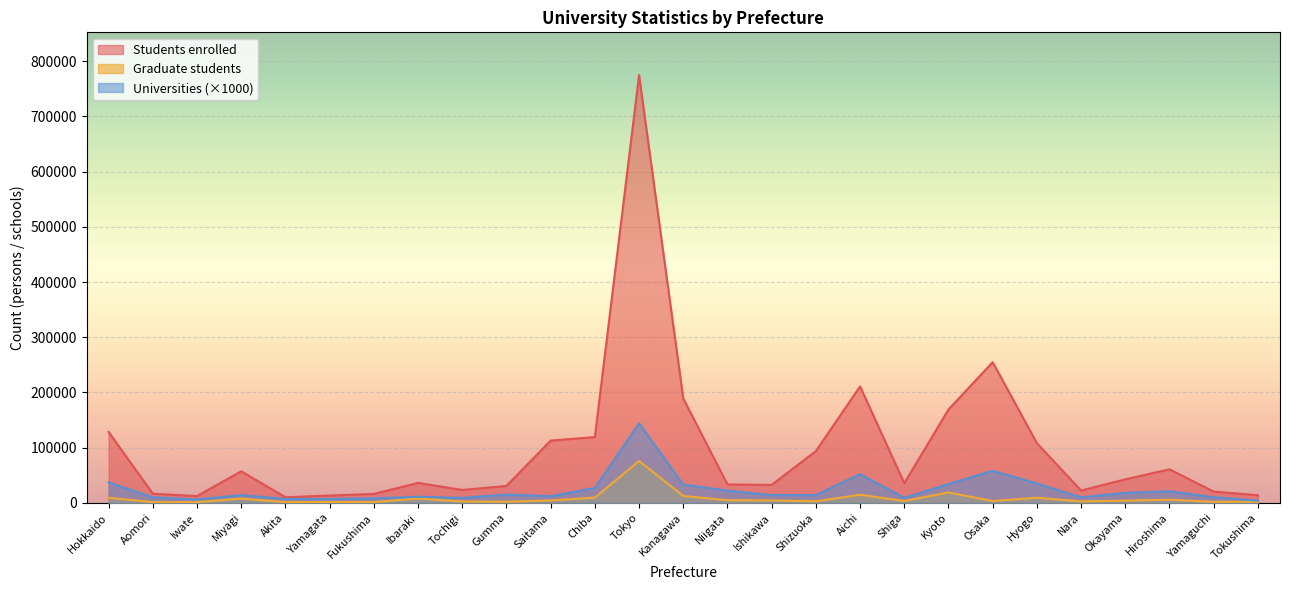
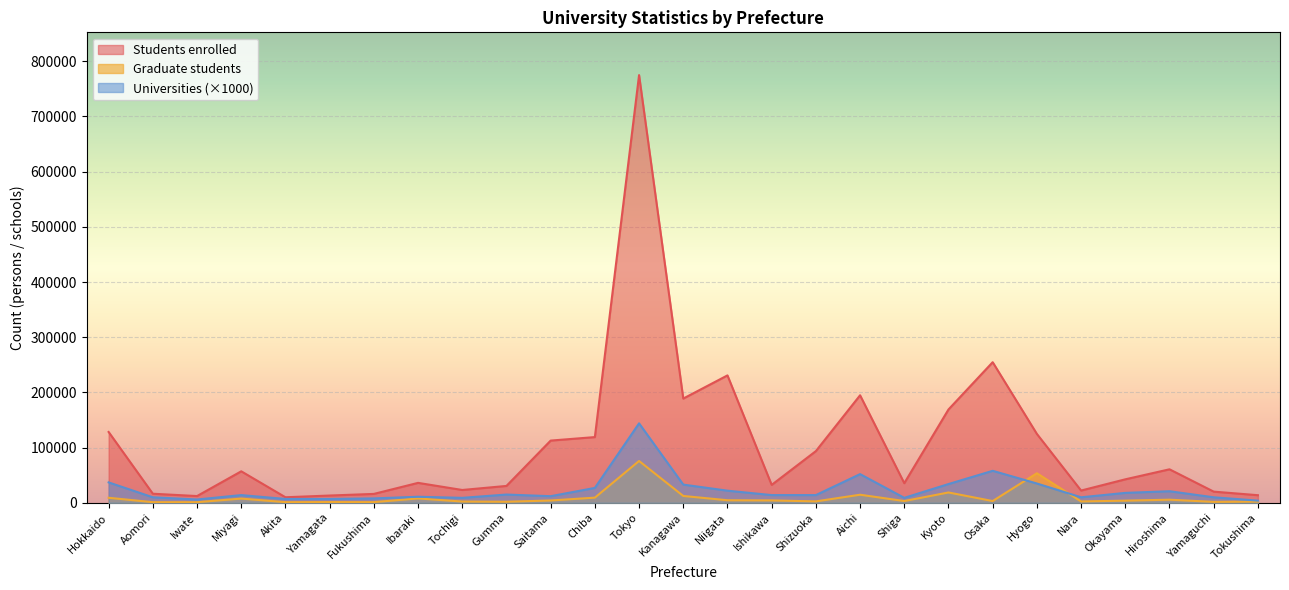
  {
    "Students enrolled": {
      "Hokkaido": 130000,
      "Aomori": 20000,
      "Iwate": 10000,
      "Miyagi": 60000,
      "Yamagata": 10000,
      "Fukushima": 20000,
      "Ibaraki": 40000,
      "Tochigi": 20000,
      "Gumma": 30000,
      "Saitama": 110000,
      "Chiba": 120000,
      "Tokyo": 780000,
      "Kanagawa": 190000,
-     "Niigata": 30000,
+     "Niigata": 230000,
      "Ishikawa": 30000,
      "Shizuoka": 90000,
-     "Aichi": 210000,
+     "Aichi": 190000,
      "Shiga": 40000,
      "Kyoto": 170000,
      "Osaka": 250000,
-     "Hyogo": 110000,
+     "Hyogo": 120000,
      "Nara": 20000,
      "Okayama": 40000,
      "Hiroshima": 60000,
      "Yamaguchi": 20000,
      "Tokushima": 10000
    },
    "Graduate students": {
      "Hokkaido": 10000,
      "Aomori": 0,
      "Iwate": 0,
      "Miyagi": 10000,
      "Akita": 0,
      "Yamagata": 0,
      "Fukushima": 0,
      "Tochigi": 0,
      "Gumma": 0,
      "Saitama": 0,
      "Chiba": 10000,
      "Tokyo": 80000,
      "Kanagawa": 10000,
      "Niigata": 0,
      "Ishikawa": 0,
      "Shizuoka": 0,
      "Aichi": 10000,
      "Shiga": 0,
      "Kyoto": 20000,
      "Osaka": 0,
-     "Hyogo": 10000,
+     "Hyogo": 50000,
      "Nara": 0,
      "Okayama": 0,
      "Hiroshima": 10000,
      "Yamaguchi": 0
    },
    "Universities (×1000)": {
      "Hokkaido": 40000,
      "Aomori": 10000,
      "Iwate": 10000,
      "Miyagi": 10000,
      "Yamagata": 10000,
      "Fukushima": 10000,
      "Tochigi": 10000,
      "Gumma": 20000,
      "Saitama": 10000,
      "Chiba": 30000,
      "Tokyo": 140000,
      "Kanagawa": 30000,
      "Niigata": 20000,
      "Ishikawa": 10000,
      "Shizuoka": 10000,
      "Aichi": 50000,
      "Shiga": 10000,
      "Kyoto": 30000,
      "Osaka": 60000,
      "Hyogo": 40000,
      "Nara": 10000,
      "Okayama": 20000,
      "Hiroshima": 20000,
      "Yamaguchi": 10000
    }
  }
